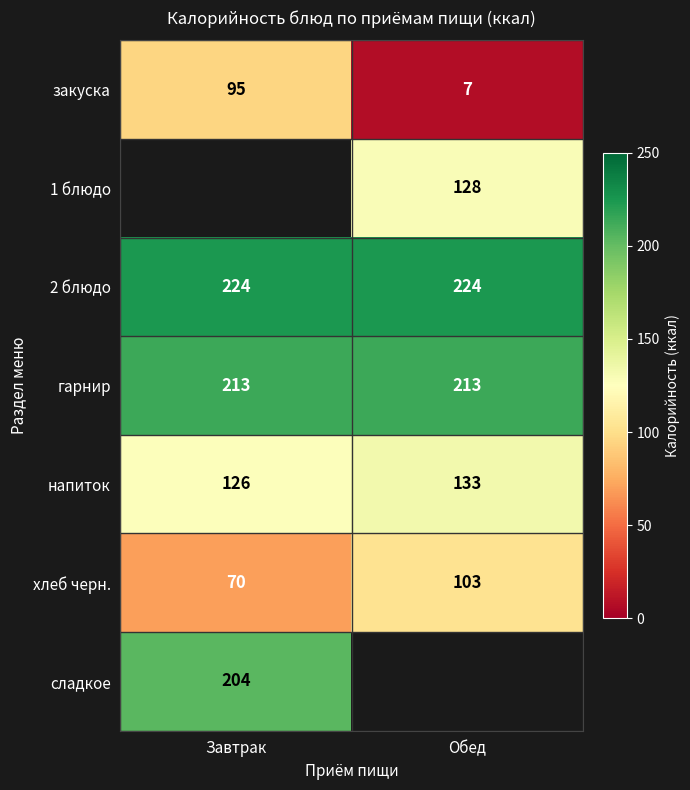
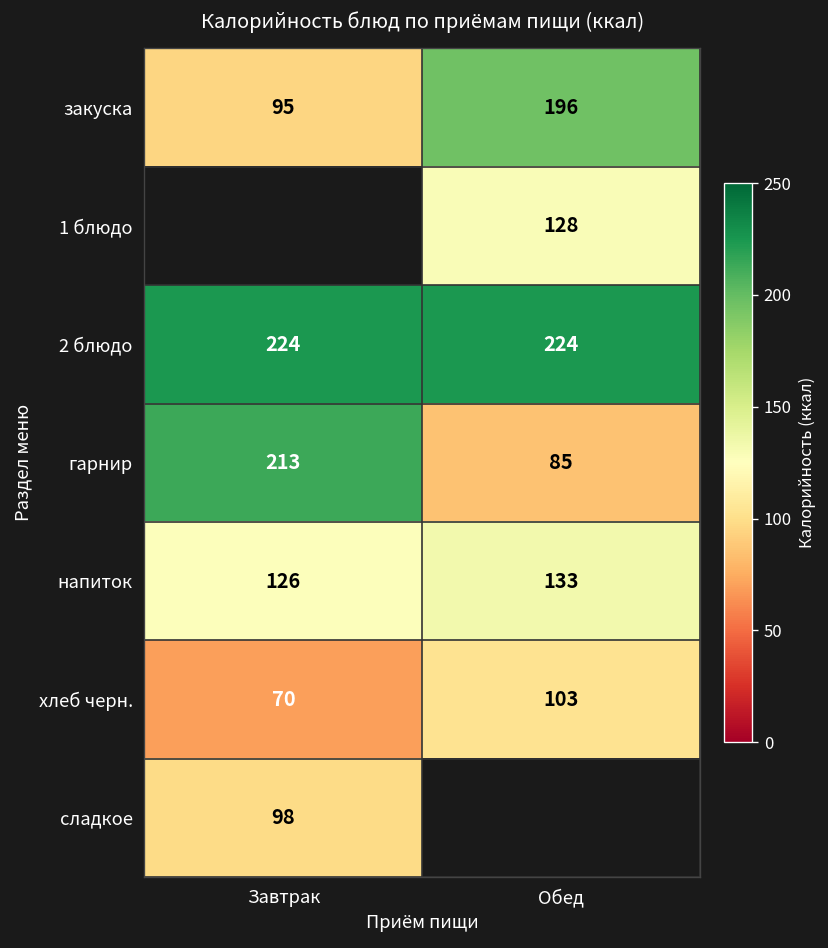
  {
    "закуска": {
      "Завтрак": 95,
-     "Обед": 7
+     "Обед": 196
    },
    "1 блюдо": {
      "Обед": 128
    },
    "2 блюдо": {
      "Завтрак": 224,
      "Обед": 224
    },
    "гарнир": {
      "Завтрак": 213,
-     "Обед": 213
+     "Обед": 85
    },
    "напиток": {
      "Завтрак": 126,
      "Обед": 133
    },
    "хлеб черн.": {
      "Завтрак": 70,
      "Обед": 103
    },
    "сладкое": {
-     "Завтрак": 204
+     "Завтрак": 98
    }
  }
